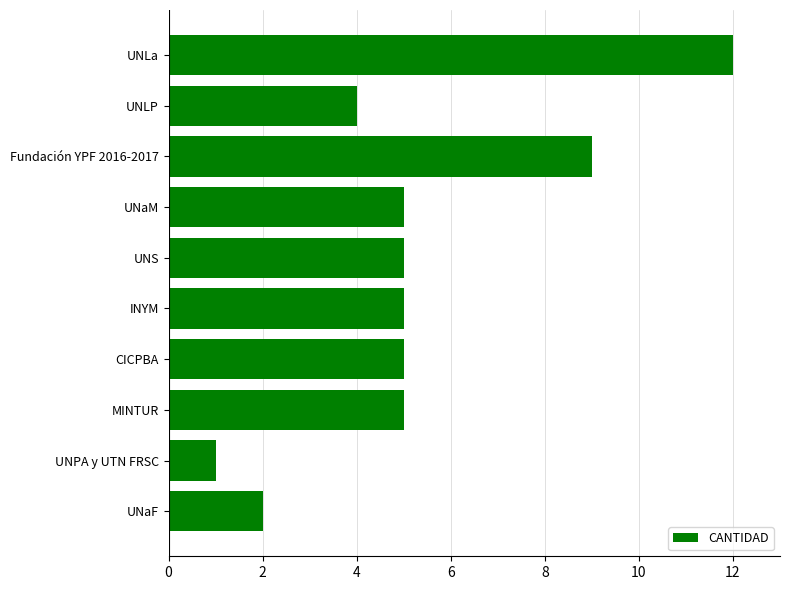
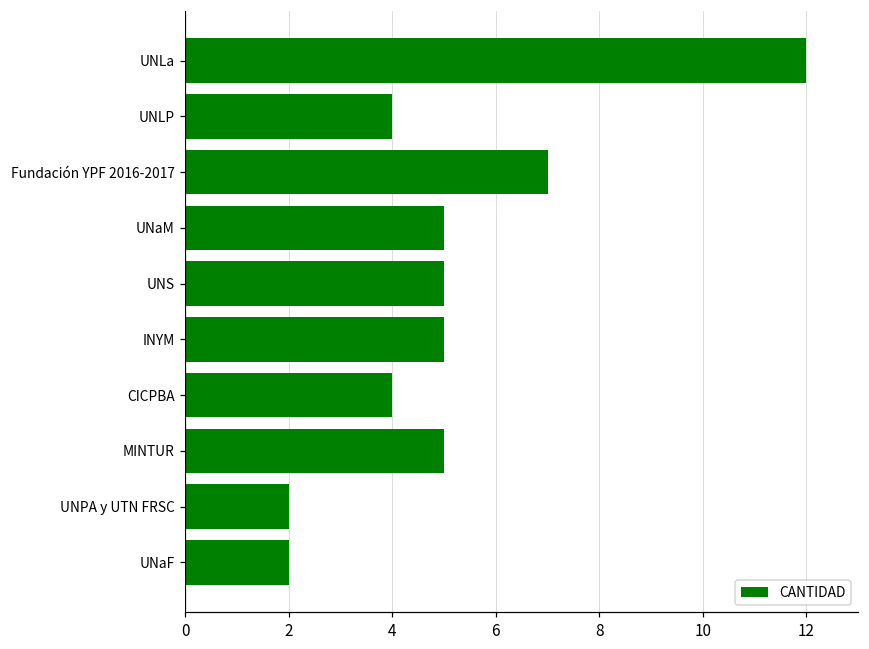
  {
    "UNLa": 12,
    "UNLP": 4,
-   "Fundación YPF 2016-2017": 9,
+   "Fundación YPF 2016-2017": 7,
    "UNaM": 5,
    "UNS": 5,
    "INYM": 5,
-   "CICPBA": 5,
+   "CICPBA": 4,
    "MINTUR": 5,
-   "UNPA y UTN FRSC": 1,
+   "UNPA y UTN FRSC": 2,
    "UNaF": 2
  }
